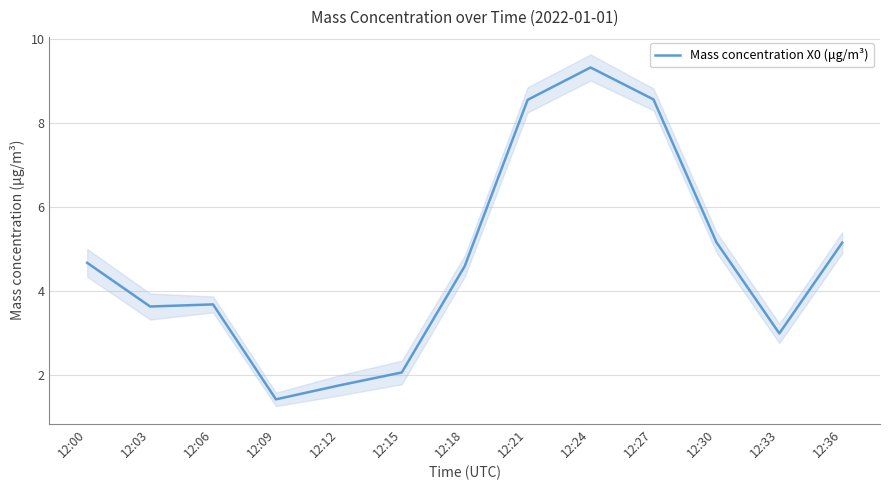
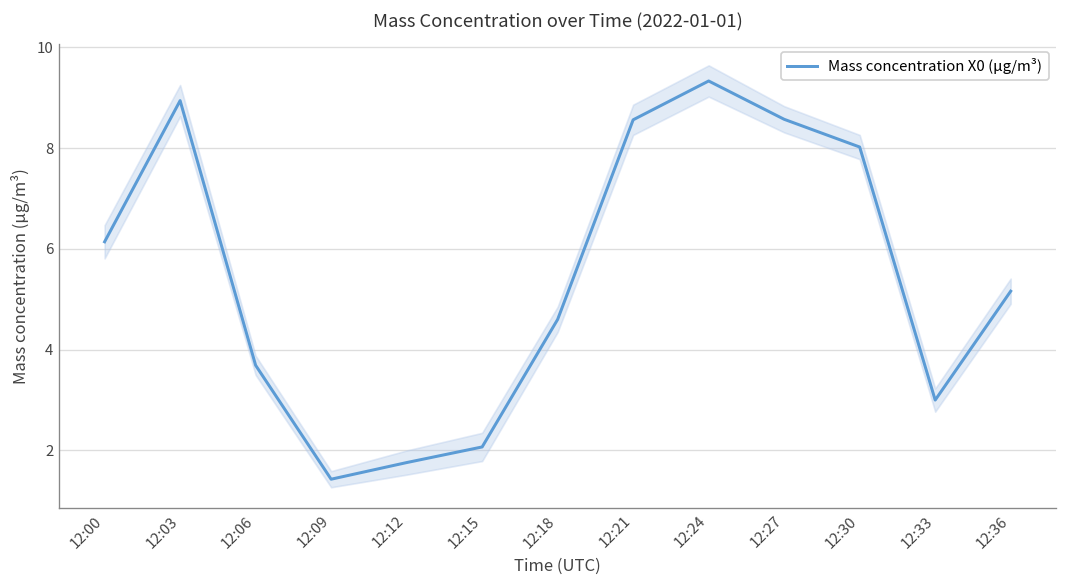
  {
    "Mass concentration X0 (μg/m³)": {
-     "12:00": 4.7,
-     "12:03": 3.6,
+     "12:00": 6.1,
+     "12:03": 8.9,
      "12:06": 3.7,
      "12:09": 1.4,
      "12:12": 1.8,
      "12:15": 2.1,
      "12:18": 4.6,
      "12:21": 8.6,
      "12:24": 9.3,
      "12:27": 8.6,
-     "12:30": 5.2,
+     "12:30": 8.0,
      "12:33": 3.0,
      "12:36": 5.2
    }
  }
